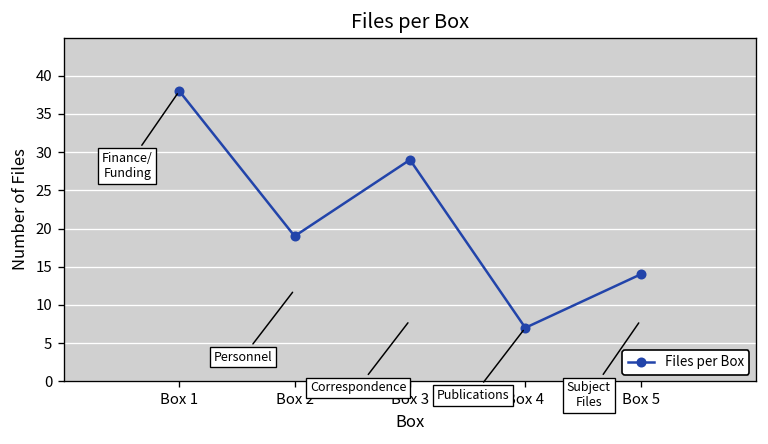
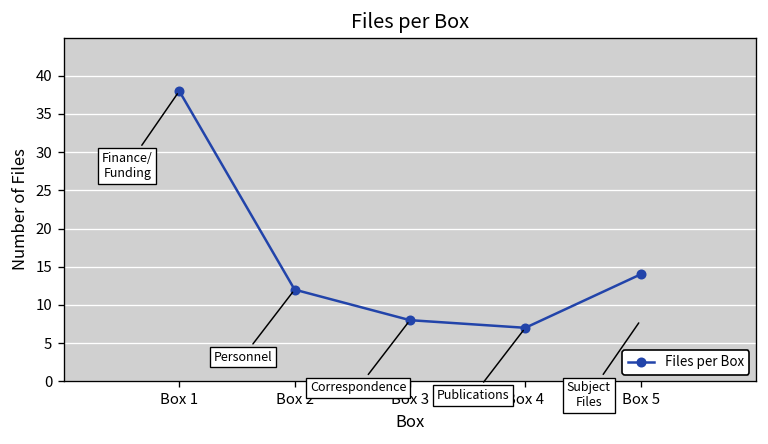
  {
    "Box 1": 38,
-   "Box 2": 19,
-   "Box 3": 29,
+   "Box 2": 12,
+   "Box 3": 8,
    "Box 4": 7,
    "Box 5": 14
  }
